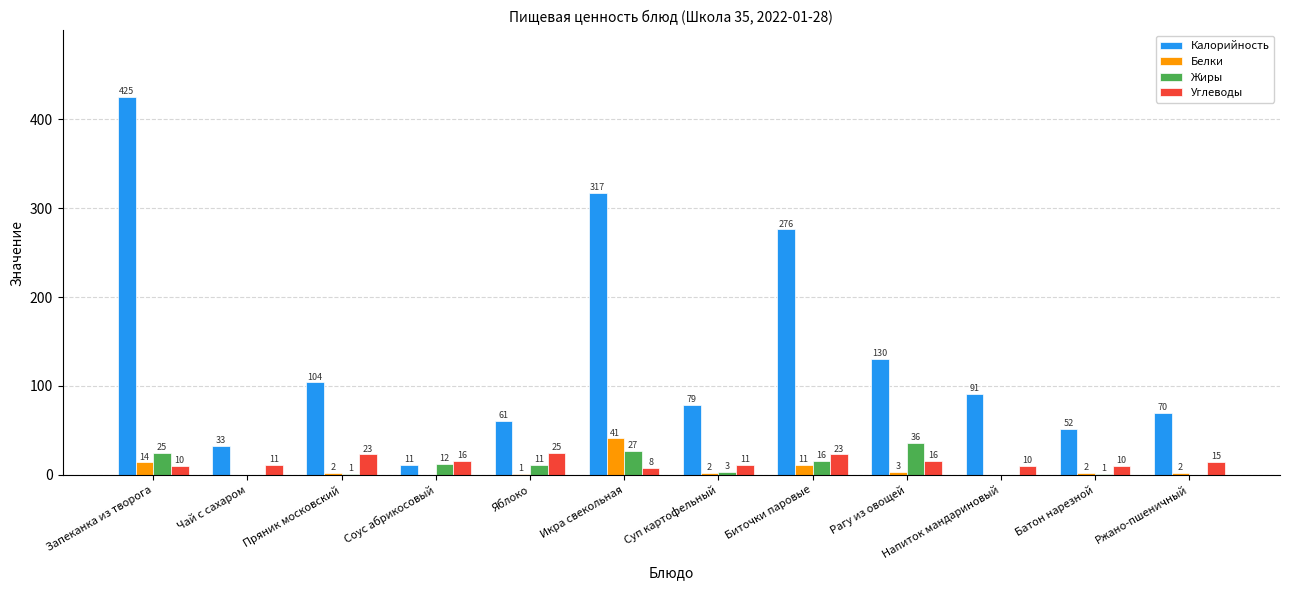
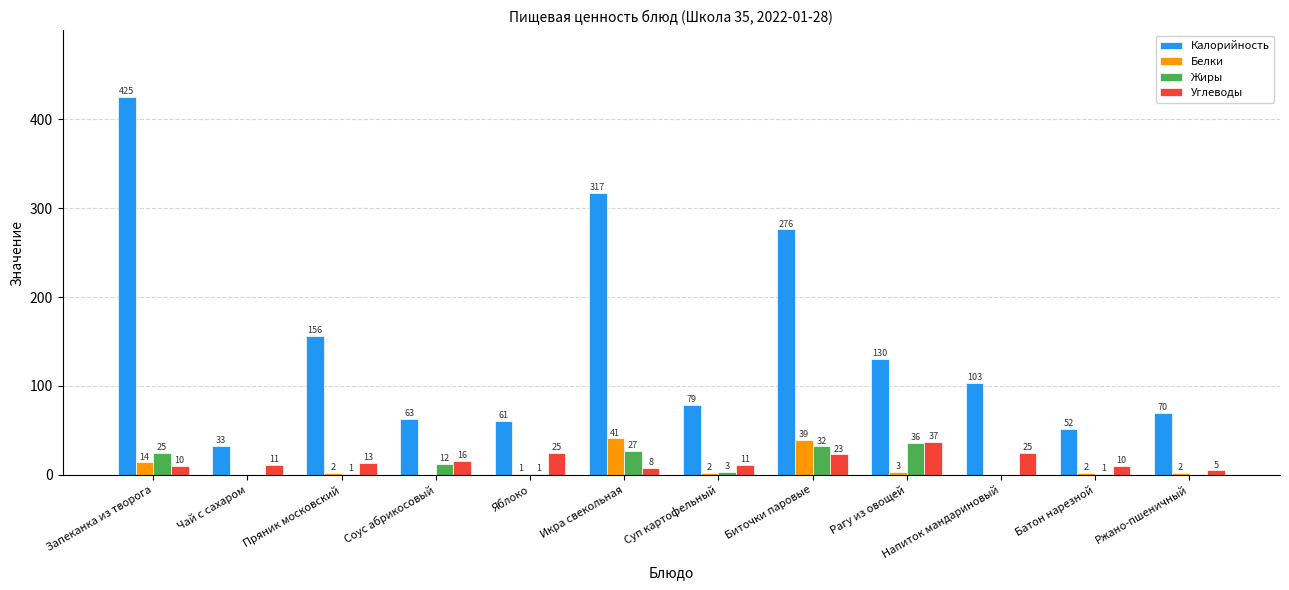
  {
    "Калорийность": {
      "Запеканка из творога": 425,
      "Чай с сахаром": 33,
-     "Пряник московский": 104,
-     "Соус абрикосовый": 11,
+     "Пряник московский": 156,
+     "Соус абрикосовый": 63,
      "Яблоко": 61,
      "Икра свекольная": 317,
      "Суп картофельный": 79,
      "Биточки паровые": 276,
      "Рагу из овощей": 130,
-     "Напиток мандариновый": 91,
+     "Напиток мандариновый": 103,
      "Батон нарезной": 52,
      "Ржано-пшеничный": 70
    },
    "Белки": {
      "Запеканка из творога": 14,
      "Пряник московский": 2,
      "Яблоко": 1,
      "Икра свекольная": 41,
      "Суп картофельный": 2,
-     "Биточки паровые": 11,
+     "Биточки паровые": 39,
      "Рагу из овощей": 3,
      "Батон нарезной": 2,
      "Ржано-пшеничный": 2
    },
    "Жиры": {
      "Запеканка из творога": 25,
      "Пряник московский": 1,
      "Соус абрикосовый": 12,
-     "Яблоко": 11,
+     "Яблоко": 1,
      "Икра свекольная": 27,
      "Суп картофельный": 3,
-     "Биточки паровые": 16,
+     "Биточки паровые": 32,
      "Рагу из овощей": 36,
      "Батон нарезной": 1
    },
    "Углеводы": {
      "Запеканка из творога": 10,
      "Чай с сахаром": 11,
-     "Пряник московский": 23,
+     "Пряник московский": 13,
      "Соус абрикосовый": 16,
      "Яблоко": 25,
      "Икра свекольная": 8,
      "Суп картофельный": 11,
      "Биточки паровые": 23,
-     "Рагу из овощей": 16,
-     "Напиток мандариновый": 10,
+     "Рагу из овощей": 37,
+     "Напиток мандариновый": 25,
      "Батон нарезной": 10,
-     "Ржано-пшеничный": 15
+     "Ржано-пшеничный": 5
    }
  }
